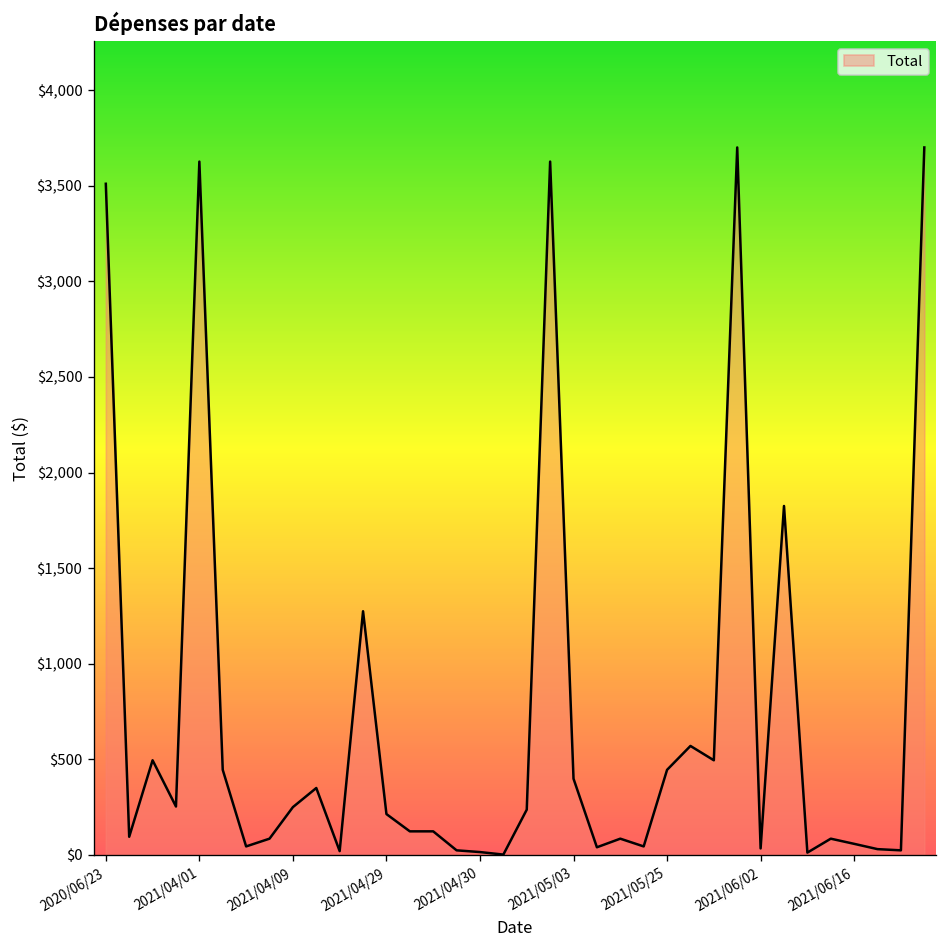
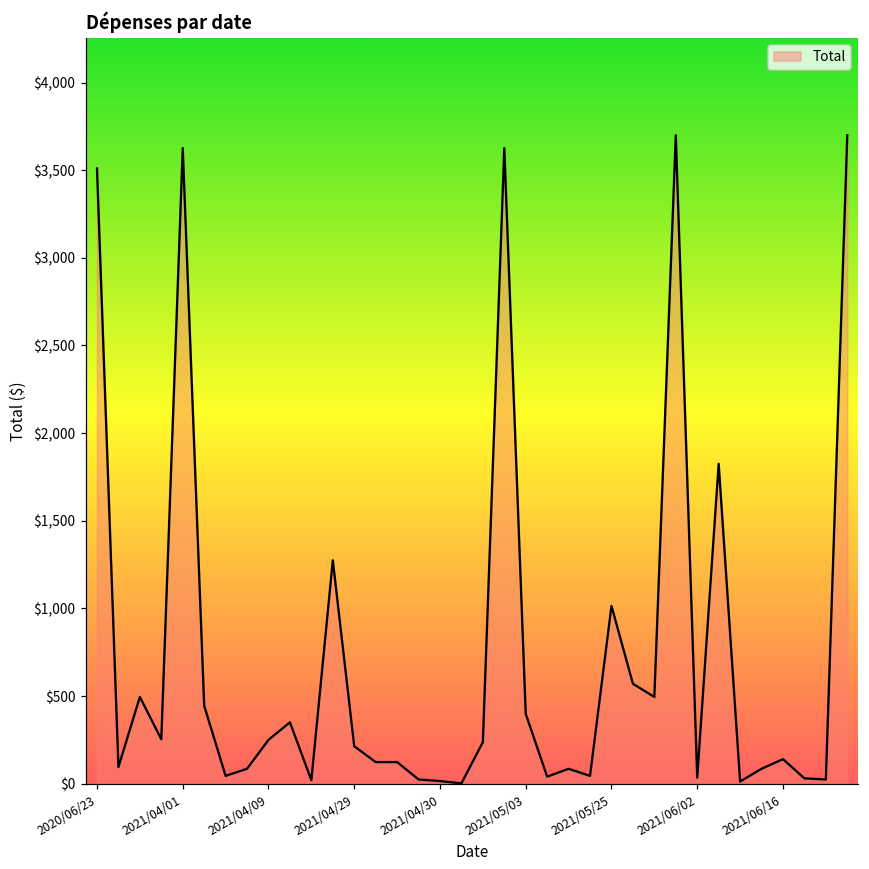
  {
    "2020/06/23": "$3,510",
    "2021/04/09": "$250",
    "2021/04/29": "$210",
    "2021/05/03": "$400",
-   "2021/05/25": "$450",
+   "2021/05/25": "$1,010",
    "2021/06/02": "$30",
-   "2021/06/16": "$60"
+   "2021/06/16": "$140"
  }
